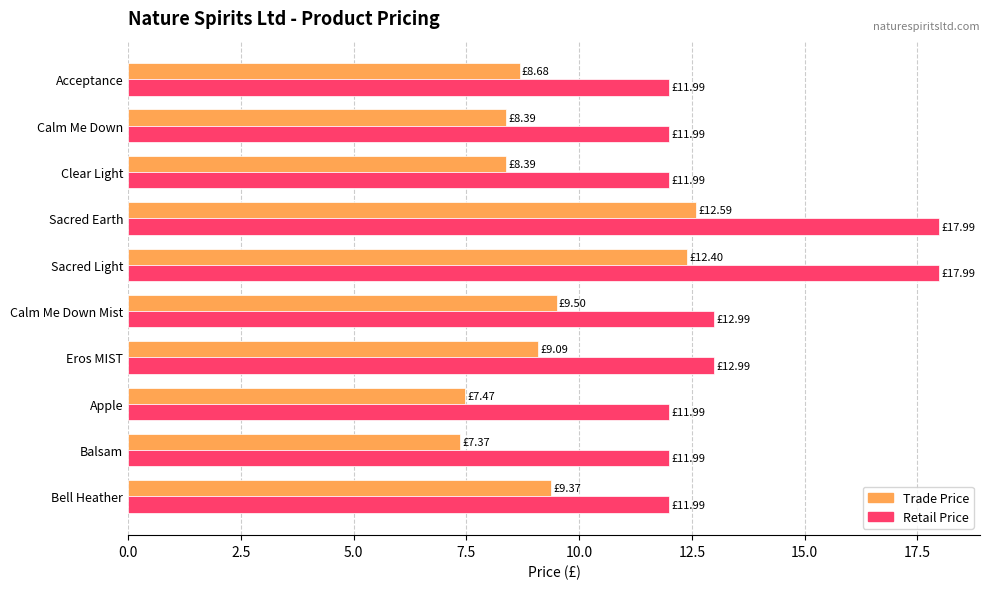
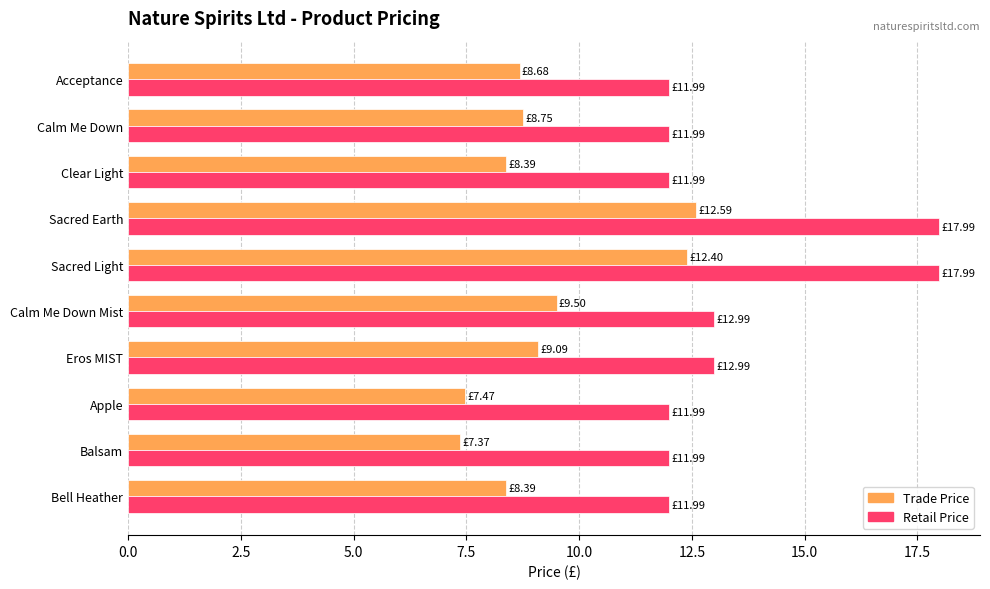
  {
    "Trade Price": {
      "Acceptance": "£8.68",
-     "Calm Me Down": "£8.39",
+     "Calm Me Down": "£8.75",
      "Clear Light": "£8.39",
      "Sacred Earth": "£12.59",
      "Sacred Light": "£12.40",
      "Calm Me Down Mist": "£9.50",
      "Eros MIST": "£9.09",
      "Apple": "£7.47",
      "Balsam": "£7.37",
-     "Bell Heather": "£9.37"
+     "Bell Heather": "£8.39"
    },
    "Retail Price": {
      "Acceptance": "£11.99",
      "Calm Me Down": "£11.99",
      "Clear Light": "£11.99",
      "Sacred Earth": "£17.99",
      "Sacred Light": "£17.99",
      "Calm Me Down Mist": "£12.99",
      "Eros MIST": "£12.99",
      "Apple": "£11.99",
      "Balsam": "£11.99",
      "Bell Heather": "£11.99"
    }
  }
